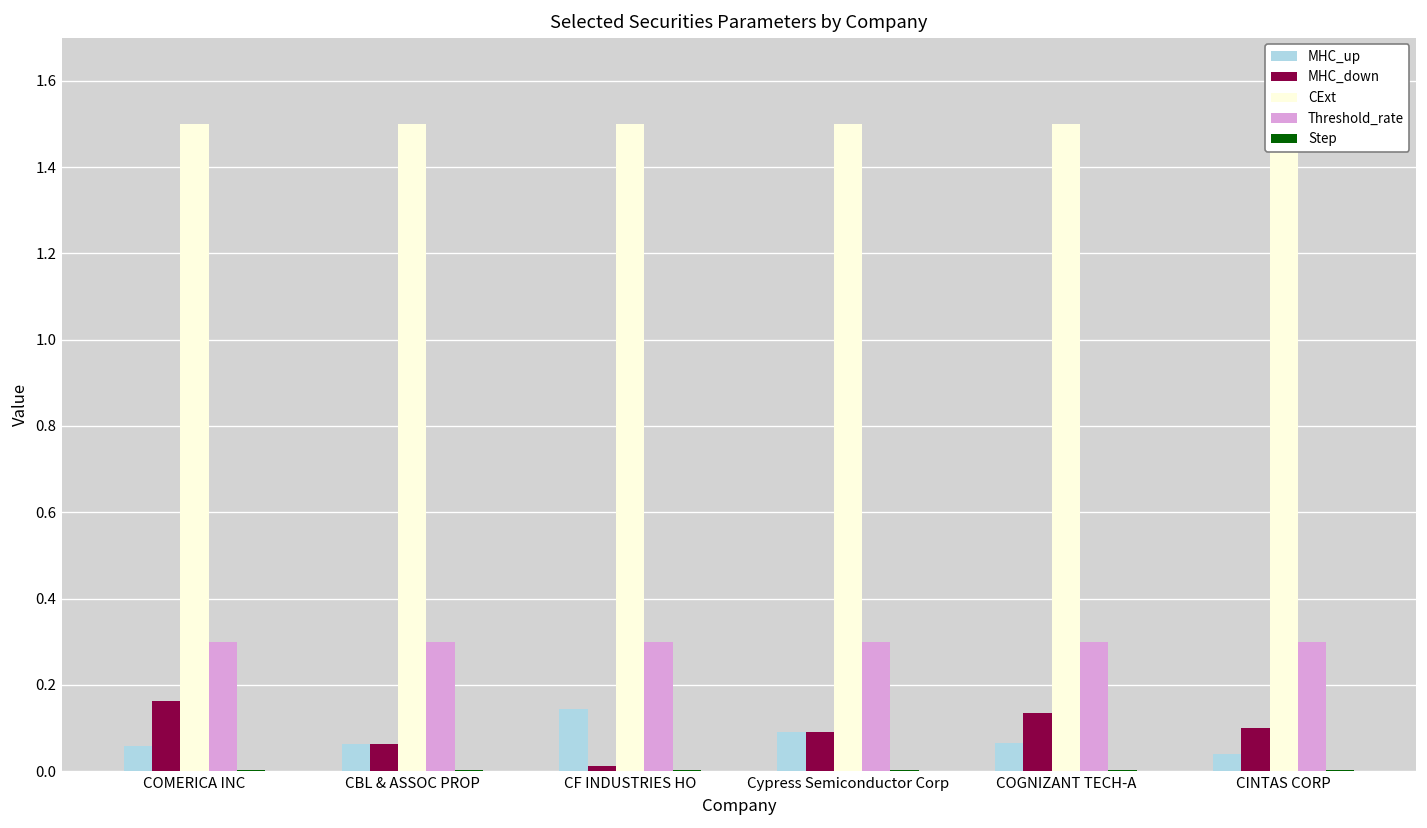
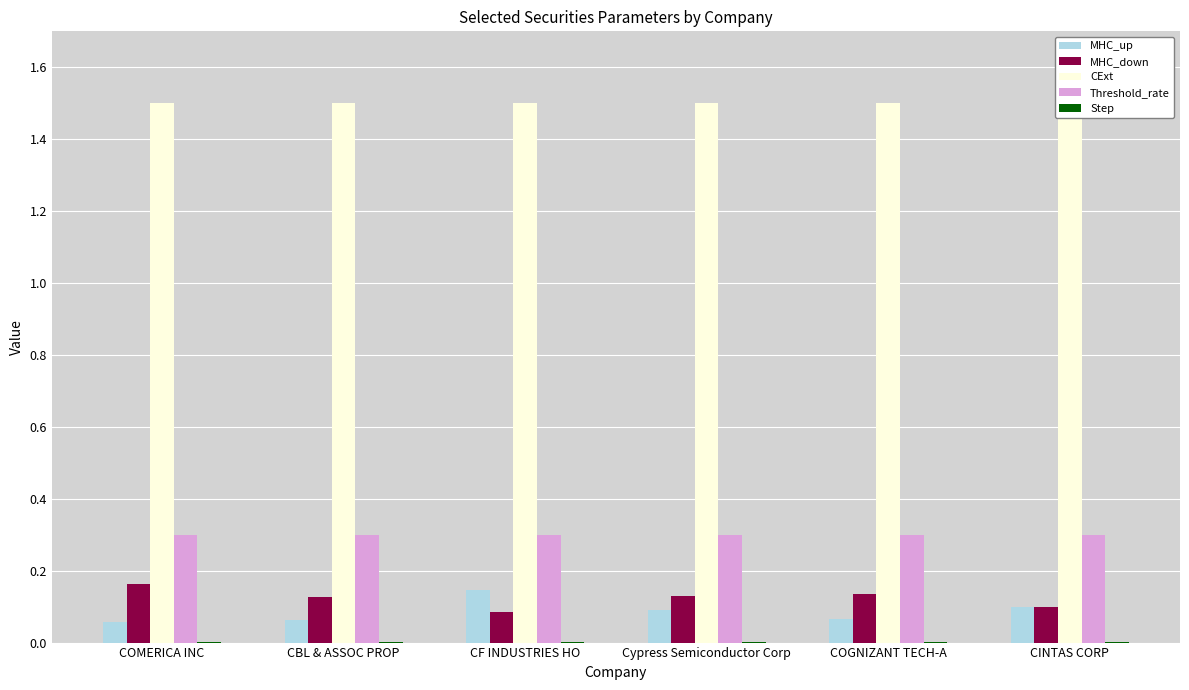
  {
    "MHC_up": {
      "COMERICA INC": 0.06,
      "CBL & ASSOC PROP": 0.06,
      "CF INDUSTRIES HO": 0.15,
      "Cypress Semiconductor Corp": 0.09,
      "COGNIZANT TECH-A": 0.07,
-     "CINTAS CORP": 0.04
+     "CINTAS CORP": 0.10
    },
    "MHC_down": {
      "COMERICA INC": 0.16,
-     "CBL & ASSOC PROP": 0.06,
-     "CF INDUSTRIES HO": 0.01,
-     "Cypress Semiconductor Corp": 0.09,
+     "CBL & ASSOC PROP": 0.13,
+     "CF INDUSTRIES HO": 0.09,
+     "Cypress Semiconductor Corp": 0.13,
      "COGNIZANT TECH-A": 0.14,
      "CINTAS CORP": 0.10
    },
    "CExt": {
      "COMERICA INC": 1.50,
      "CBL & ASSOC PROP": 1.50,
      "CF INDUSTRIES HO": 1.50,
      "Cypress Semiconductor Corp": 1.50,
      "COGNIZANT TECH-A": 1.50
    },
    "Threshold_rate": {
      "COMERICA INC": 0.30,
      "CBL & ASSOC PROP": 0.30,
      "CF INDUSTRIES HO": 0.30,
      "Cypress Semiconductor Corp": 0.30,
      "COGNIZANT TECH-A": 0.30,
      "CINTAS CORP": 0.30
    }
  }
